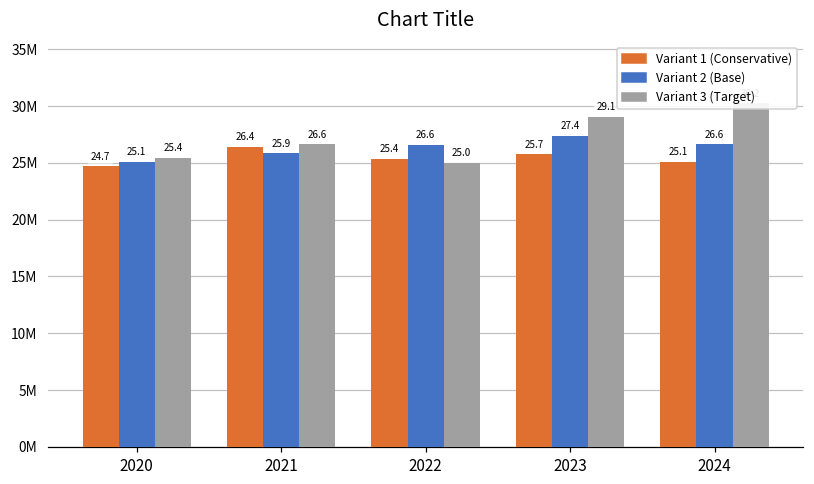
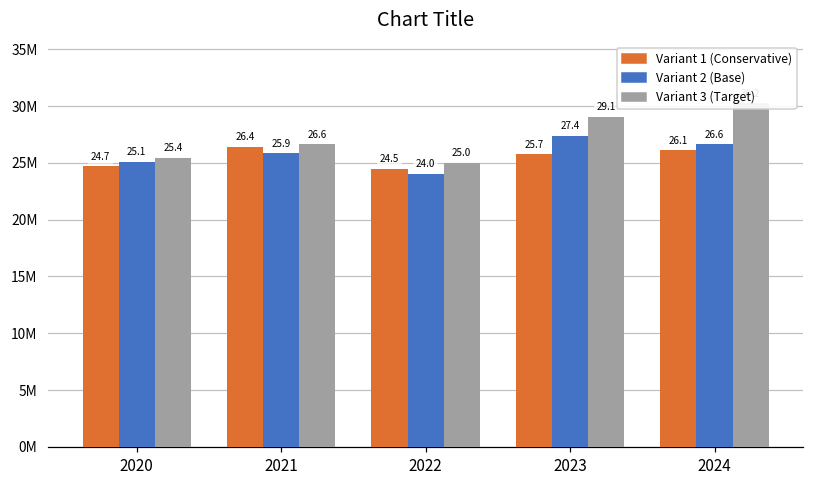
  {
    "Variant 1 (Conservative)": {
-     "2022": 25.4,
-     "2024": 25.1
+     "2022": 24.5,
+     "2024": 26.1
    },
    "Variant 2 (Base)": {
-     "2022": 26.6
+     "2022": 24.0
    }
  }
